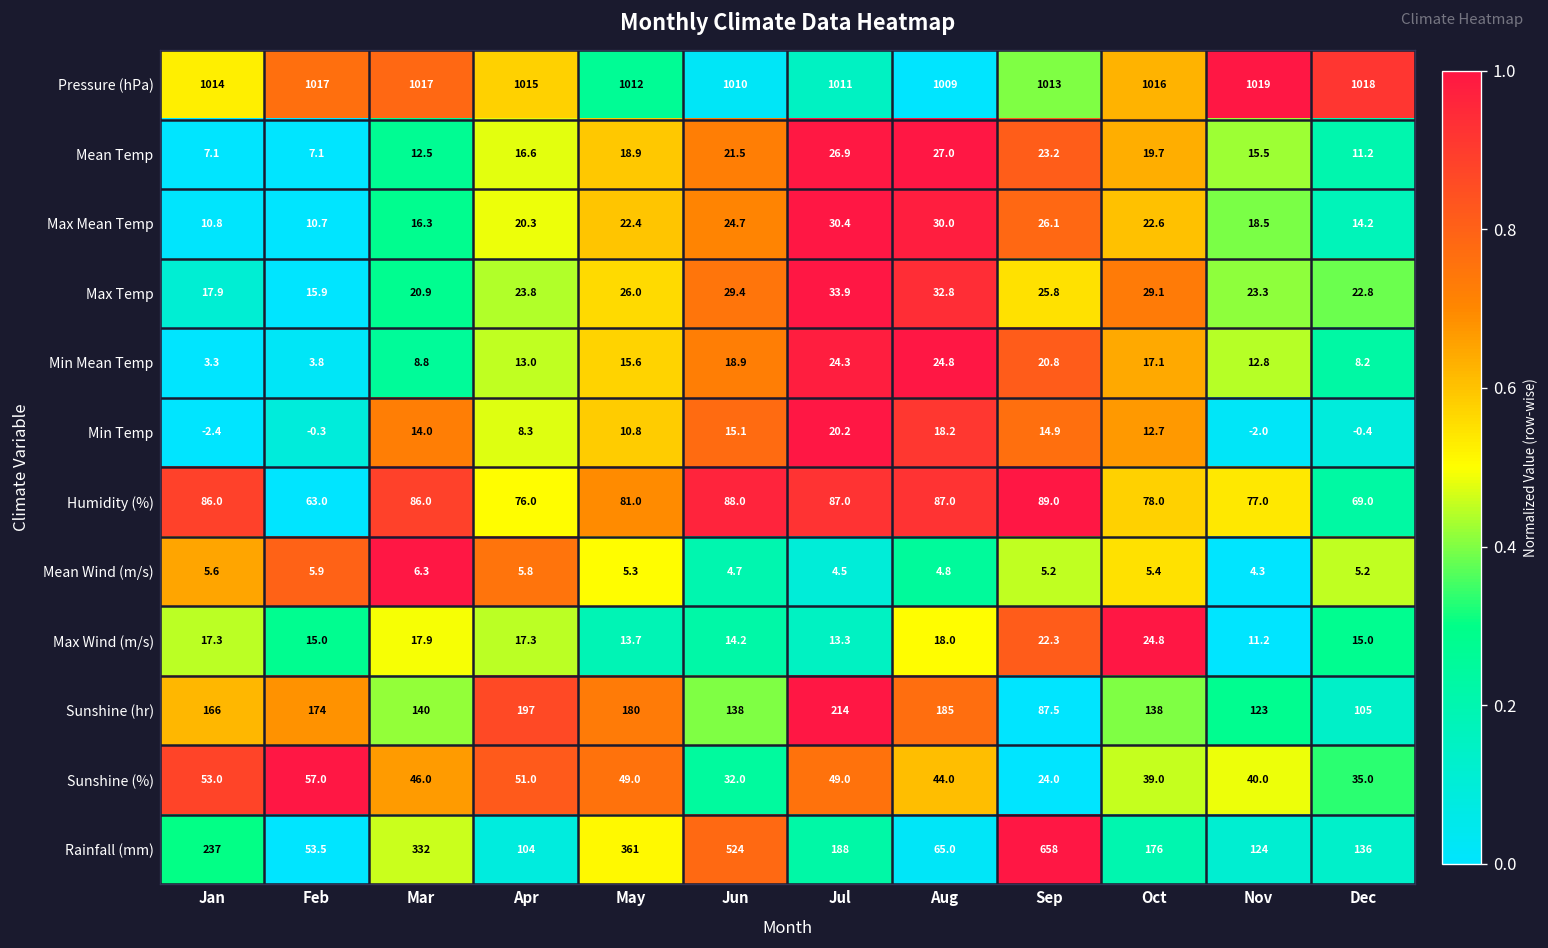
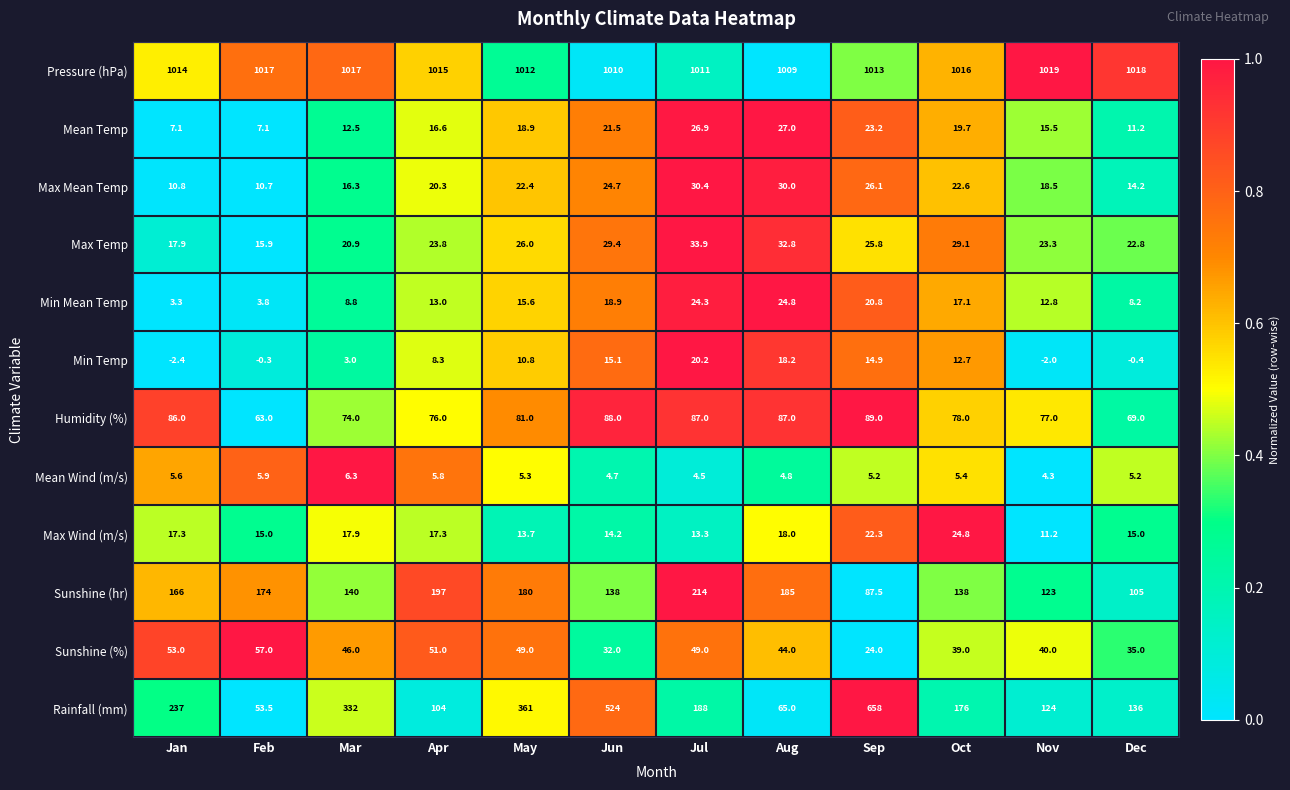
  {
    "Pressure (hPa)": {
      "Jan": 1014,
      "Feb": 1017,
      "Mar": 1017,
      "Apr": 1015,
      "May": 1012,
      "Jun": 1010,
      "Jul": 1011,
      "Aug": 1009,
      "Sep": 1013,
      "Oct": 1016,
      "Nov": 1019,
      "Dec": 1018
    },
    "Mean Temp": {
      "Jan": 7.1,
      "Feb": 7.1,
      "Mar": 12.5,
      "Apr": 16.6,
      "May": 18.9,
      "Jun": 21.5,
      "Jul": 26.9,
      "Aug": 27.0,
      "Sep": 23.2,
      "Oct": 19.7,
      "Nov": 15.5,
      "Dec": 11.2
    },
    "Max Mean Temp": {
      "Jan": 10.8,
      "Feb": 10.7,
      "Mar": 16.3,
      "Apr": 20.3,
      "May": 22.4,
      "Jun": 24.7,
      "Jul": 30.4,
      "Aug": 30.0,
      "Sep": 26.1,
      "Oct": 22.6,
      "Nov": 18.5,
      "Dec": 14.2
    },
    "Max Temp": {
      "Jan": 17.9,
      "Feb": 15.9,
      "Mar": 20.9,
      "Apr": 23.8,
      "May": 26.0,
      "Jun": 29.4,
      "Jul": 33.9,
      "Aug": 32.8,
      "Sep": 25.8,
      "Oct": 29.1,
      "Nov": 23.3,
      "Dec": 22.8
    },
    "Min Mean Temp": {
      "Jan": 3.3,
      "Feb": 3.8,
      "Mar": 8.8,
      "Apr": 13.0,
      "May": 15.6,
      "Jun": 18.9,
      "Jul": 24.3,
      "Aug": 24.8,
      "Sep": 20.8,
      "Oct": 17.1,
      "Nov": 12.8,
      "Dec": 8.2
    },
    "Min Temp": {
      "Jan": -2.4,
      "Feb": -0.3,
-     "Mar": 14.0,
+     "Mar": 3.0,
      "Apr": 8.3,
      "May": 10.8,
      "Jun": 15.1,
      "Jul": 20.2,
      "Aug": 18.2,
      "Sep": 14.9,
      "Oct": 12.7,
      "Nov": -2.0,
      "Dec": -0.4
    },
    "Humidity (%)": {
      "Jan": 86.0,
      "Feb": 63.0,
-     "Mar": 86.0,
+     "Mar": 74.0,
      "Apr": 76.0,
      "May": 81.0,
      "Jun": 88.0,
      "Jul": 87.0,
      "Aug": 87.0,
      "Sep": 89.0,
      "Oct": 78.0,
      "Nov": 77.0,
      "Dec": 69.0
    },
    "Mean Wind (m/s)": {
      "Jan": 5.6,
      "Feb": 5.9,
      "Mar": 6.3,
      "Apr": 5.8,
      "May": 5.3,
      "Jun": 4.7,
      "Jul": 4.5,
      "Aug": 4.8,
      "Sep": 5.2,
      "Oct": 5.4,
      "Nov": 4.3,
      "Dec": 5.2
    },
    "Max Wind (m/s)": {
      "Jan": 17.3,
      "Feb": 15.0,
      "Mar": 17.9,
      "Apr": 17.3,
      "May": 13.7,
      "Jun": 14.2,
      "Jul": 13.3,
      "Aug": 18.0,
      "Sep": 22.3,
      "Oct": 24.8,
      "Nov": 11.2,
      "Dec": 15.0
    },
    "Sunshine (hr)": {
      "Jan": 166,
      "Feb": 174,
      "Mar": 140,
      "Apr": 197,
      "May": 180,
      "Jun": 138,
      "Jul": 214,
      "Aug": 185,
      "Sep": 87.5,
      "Oct": 138,
      "Nov": 123,
      "Dec": 105
    },
    "Sunshine (%)": {
      "Jan": 53.0,
      "Feb": 57.0,
      "Mar": 46.0,
      "Apr": 51.0,
      "May": 49.0,
      "Jun": 32.0,
      "Jul": 49.0,
      "Aug": 44.0,
      "Sep": 24.0,
      "Oct": 39.0,
      "Nov": 40.0,
      "Dec": 35.0
    },
    "Rainfall (mm)": {
      "Jan": 237,
      "Feb": 53.5,
      "Mar": 332,
      "Apr": 104,
      "May": 361,
      "Jun": 524,
      "Jul": 188,
      "Aug": 65.0,
      "Sep": 658,
      "Oct": 176,
      "Nov": 124,
      "Dec": 136
    }
  }
